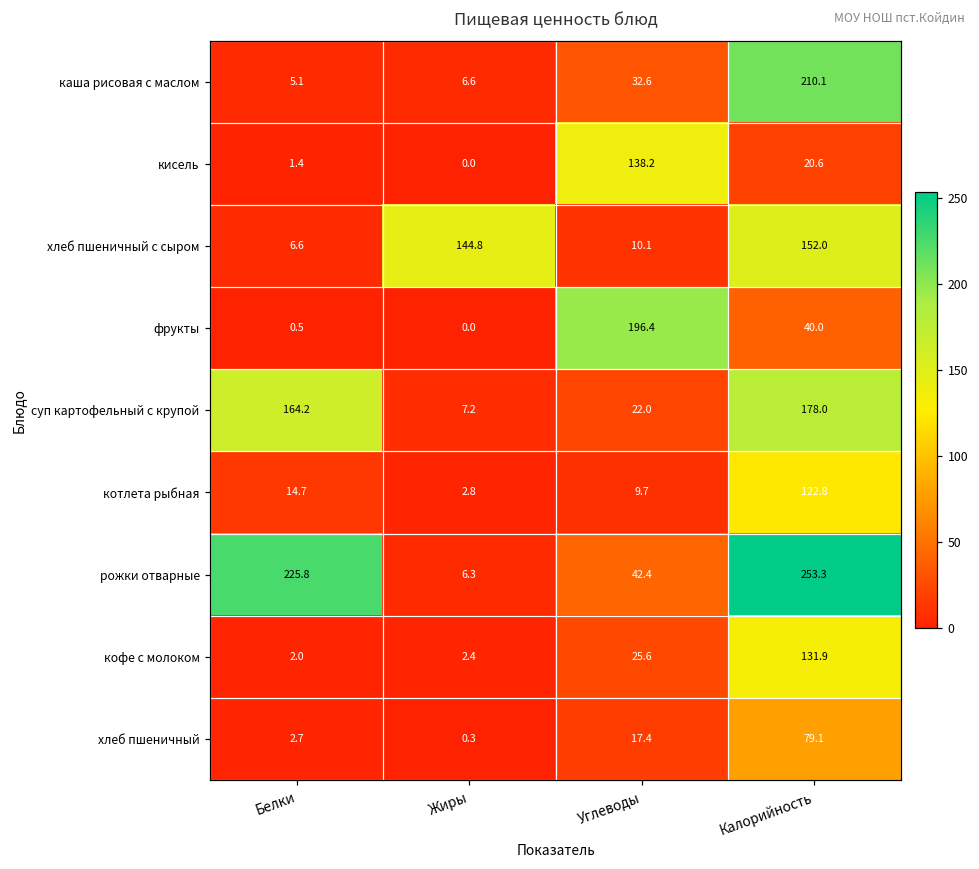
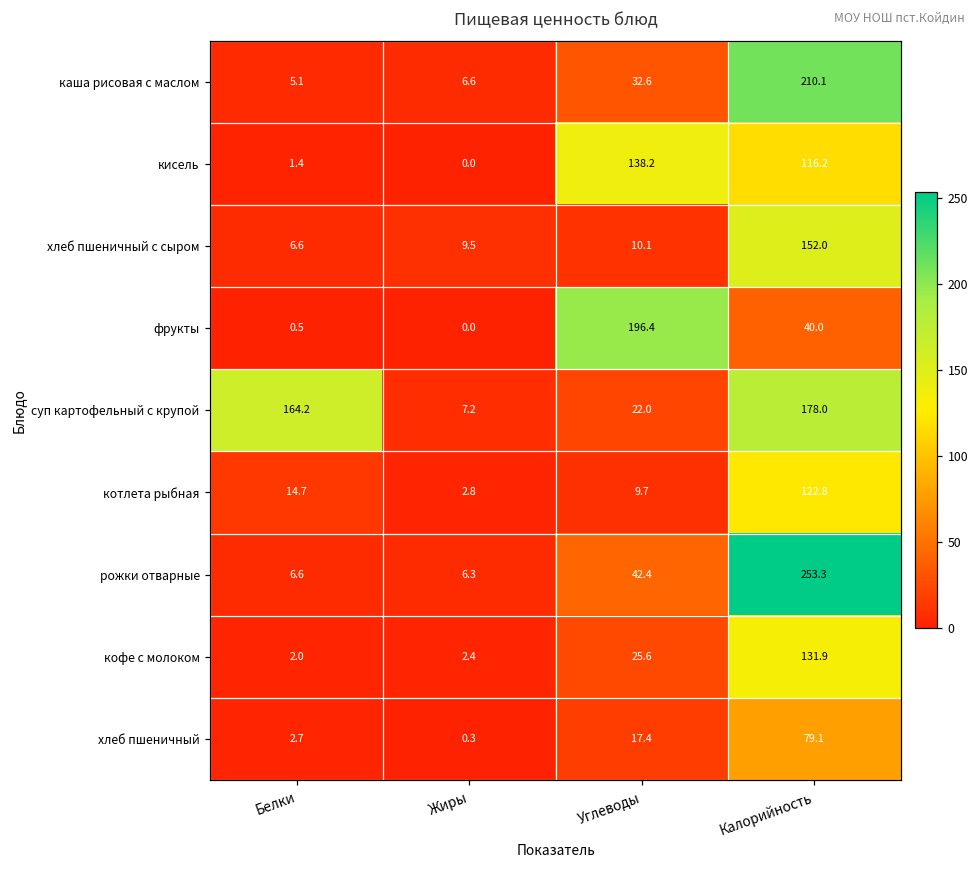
  {
    "каша рисовая с маслом": {
      "Белки": 5.1,
      "Жиры": 6.6,
      "Углеводы": 32.6,
      "Калорийность": 210.1
    },
    "кисель": {
      "Белки": 1.4,
      "Жиры": 0.0,
      "Углеводы": 138.2,
-     "Калорийность": 20.6
+     "Калорийность": 116.2
    },
    "хлеб пшеничный с сыром": {
      "Белки": 6.6,
-     "Жиры": 144.8,
+     "Жиры": 9.5,
      "Углеводы": 10.1,
      "Калорийность": 152.0
    },
    "фрукты": {
      "Белки": 0.5,
      "Жиры": 0.0,
      "Углеводы": 196.4,
      "Калорийность": 40.0
    },
    "суп картофельный с крупой": {
      "Белки": 164.2,
      "Жиры": 7.2,
      "Углеводы": 22.0,
      "Калорийность": 178.0
    },
    "котлета рыбная": {
      "Белки": 14.7,
      "Жиры": 2.8,
      "Углеводы": 9.7,
      "Калорийность": 122.8
    },
    "рожки отварные": {
-     "Белки": 225.8,
+     "Белки": 6.6,
      "Жиры": 6.3,
      "Углеводы": 42.4,
      "Калорийность": 253.3
    },
    "кофе с молоком": {
      "Белки": 2.0,
      "Жиры": 2.4,
      "Углеводы": 25.6,
      "Калорийность": 131.9
    },
    "хлеб пшеничный": {
      "Белки": 2.7,
      "Жиры": 0.3,
      "Углеводы": 17.4,
      "Калорийность": 79.1
    }
  }
